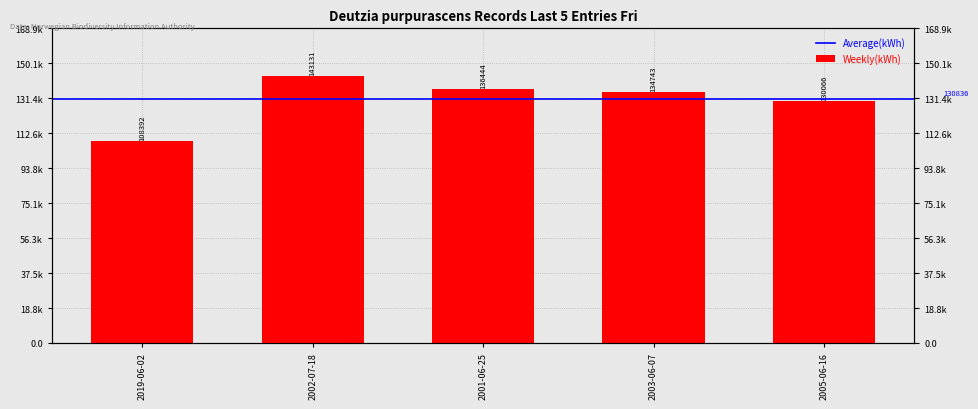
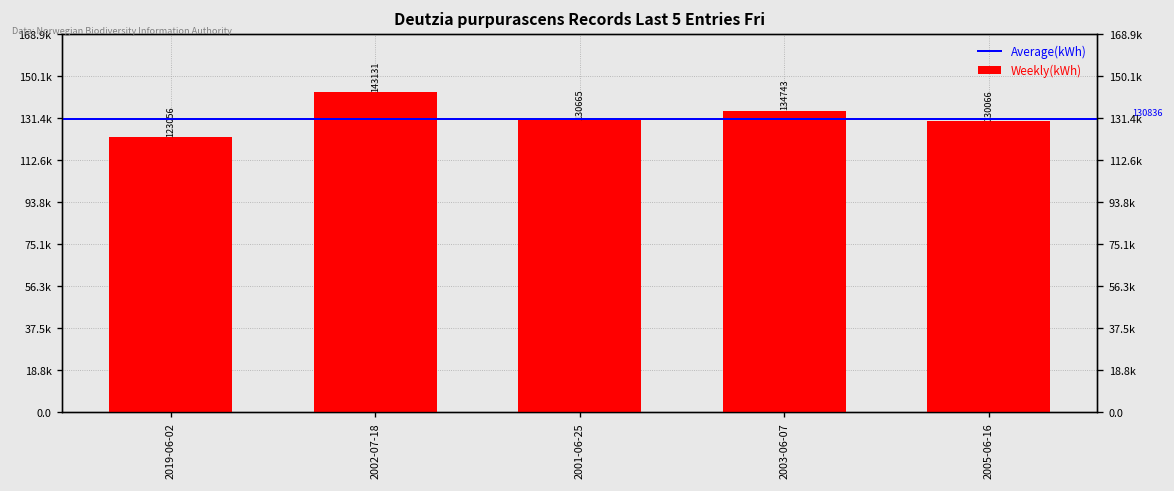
  {
-   "2019-06-02": 108392,
+   "2019-06-02": 123056,
    "2002-07-18": 143131,
-   "2001-06-25": 136444,
+   "2001-06-25": 130665,
    "2003-06-07": 134743,
    "2005-06-16": 130066
  }
